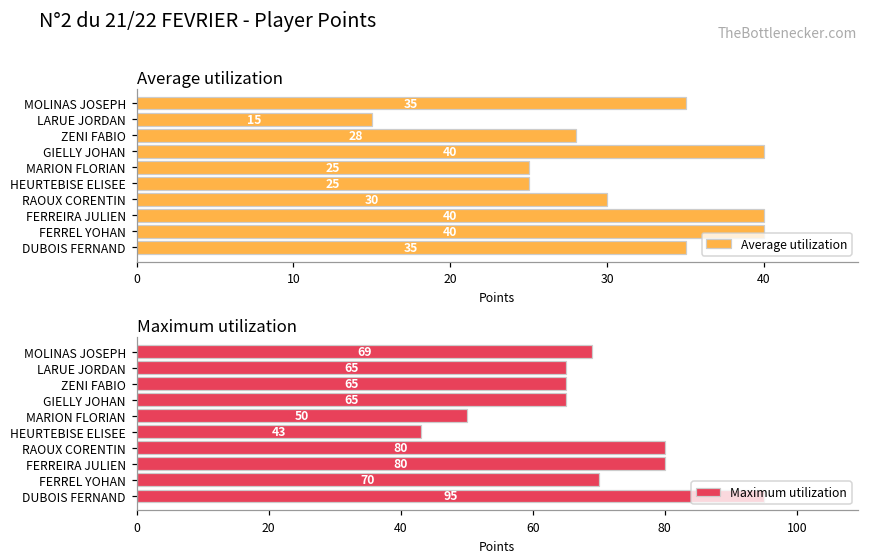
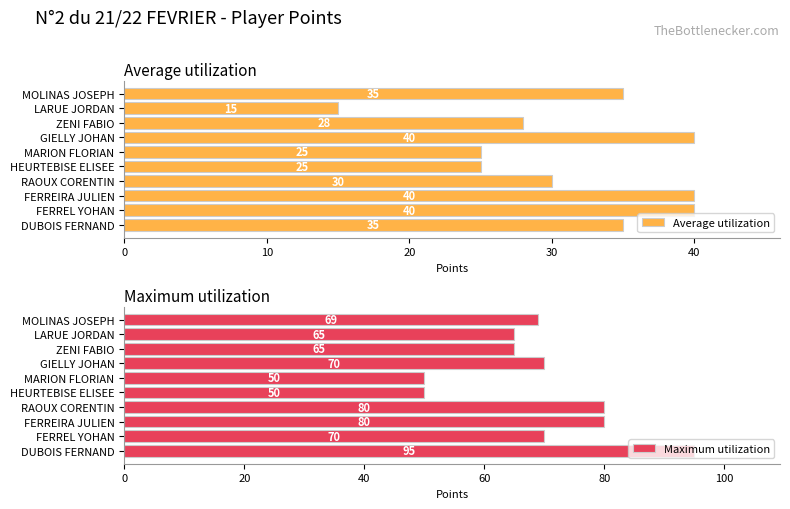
  {
    "Average utilization": {
      "MOLINAS JOSEPH": 35,
      "LARUE JORDAN": 15,
      "ZENI FABIO": 28,
      "GIELLY JOHAN": 40,
      "MARION FLORIAN": 25,
      "HEURTEBISE ELISEE": 25,
      "RAOUX CORENTIN": 30,
      "FERREIRA JULIEN": 40,
      "FERREL YOHAN": 40,
      "DUBOIS FERNAND": 35
    },
    "Maximum utilization": {
      "MOLINAS JOSEPH": 69,
      "LARUE JORDAN": 65,
      "ZENI FABIO": 65,
-     "GIELLY JOHAN": 65,
+     "GIELLY JOHAN": 70,
      "MARION FLORIAN": 50,
-     "HEURTEBISE ELISEE": 43,
+     "HEURTEBISE ELISEE": 50,
      "RAOUX CORENTIN": 80,
      "FERREIRA JULIEN": 80,
      "FERREL YOHAN": 70
    }
  }
